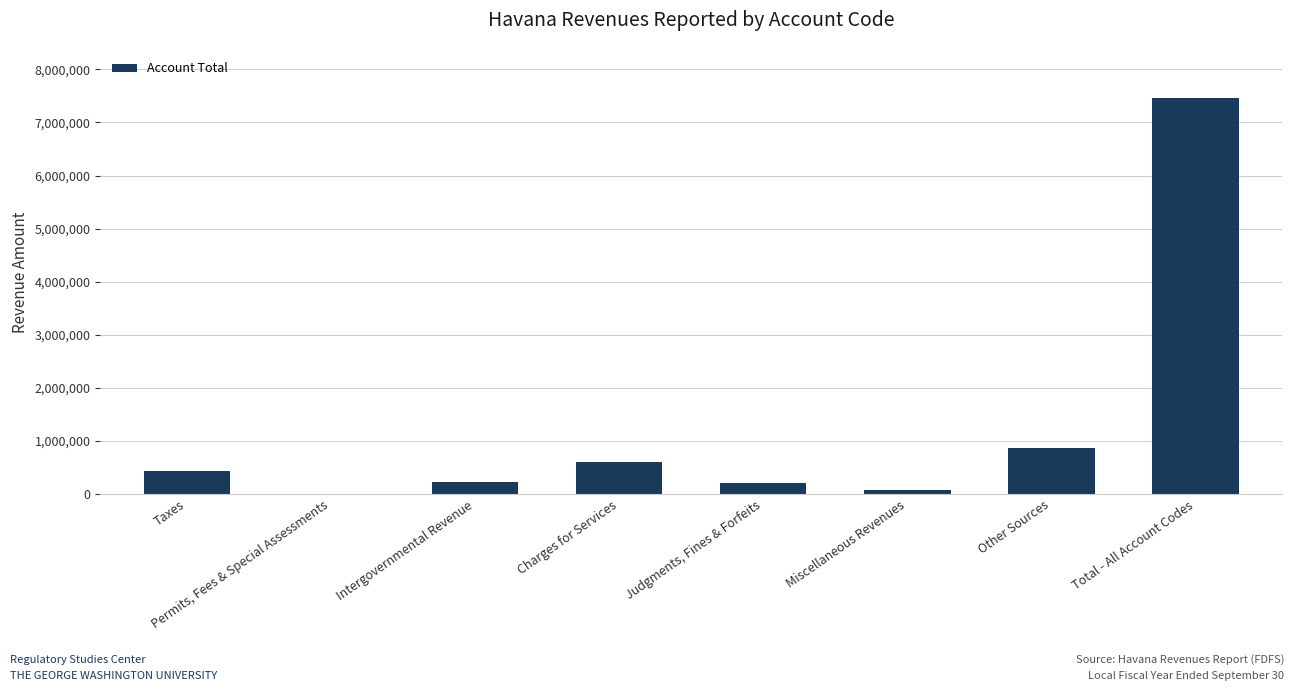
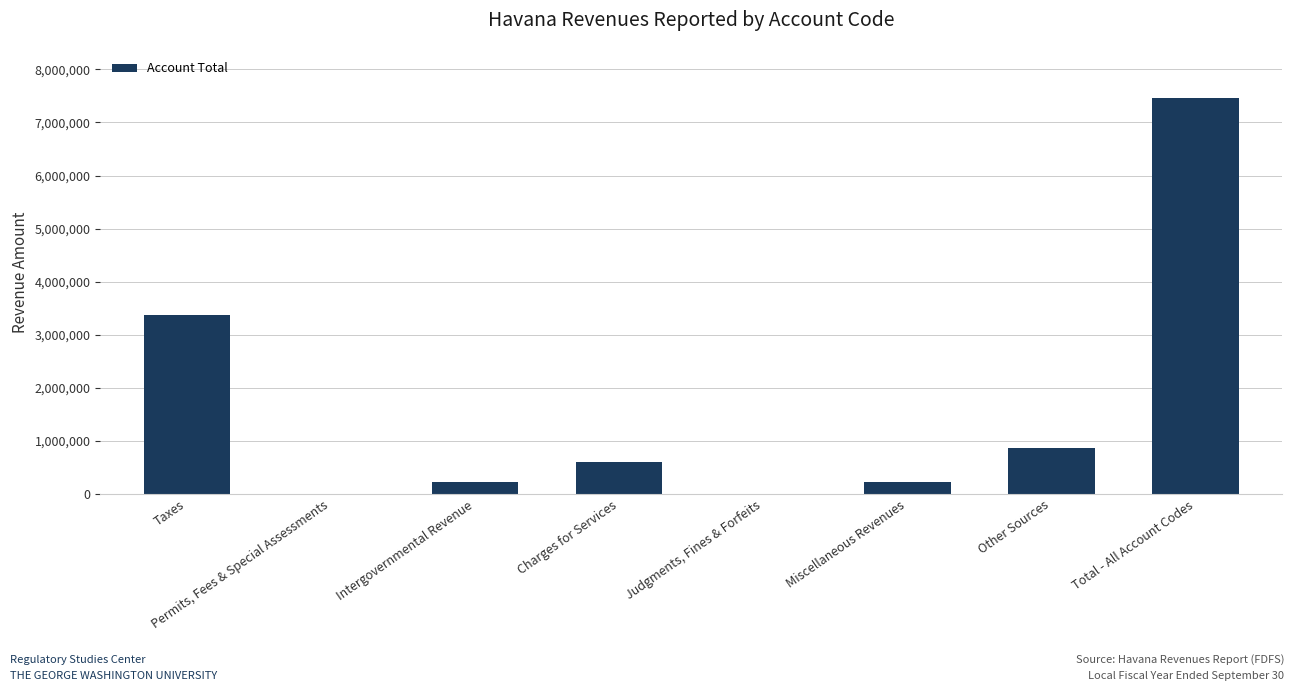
  {
-   "Taxes": "400,000",
+   "Taxes": "3,400,000",
    "Intergovernmental Revenue": "200,000",
    "Charges for Services": "600,000",
-   "Judgments, Fines & Forfeits": "200,000",
-   "Miscellaneous Revenues": "100,000",
+   "Judgments, Fines & Forfeits": "0",
+   "Miscellaneous Revenues": "200,000",
    "Other Sources": "900,000",
    "Total - All Account Codes": "7,500,000"
  }
